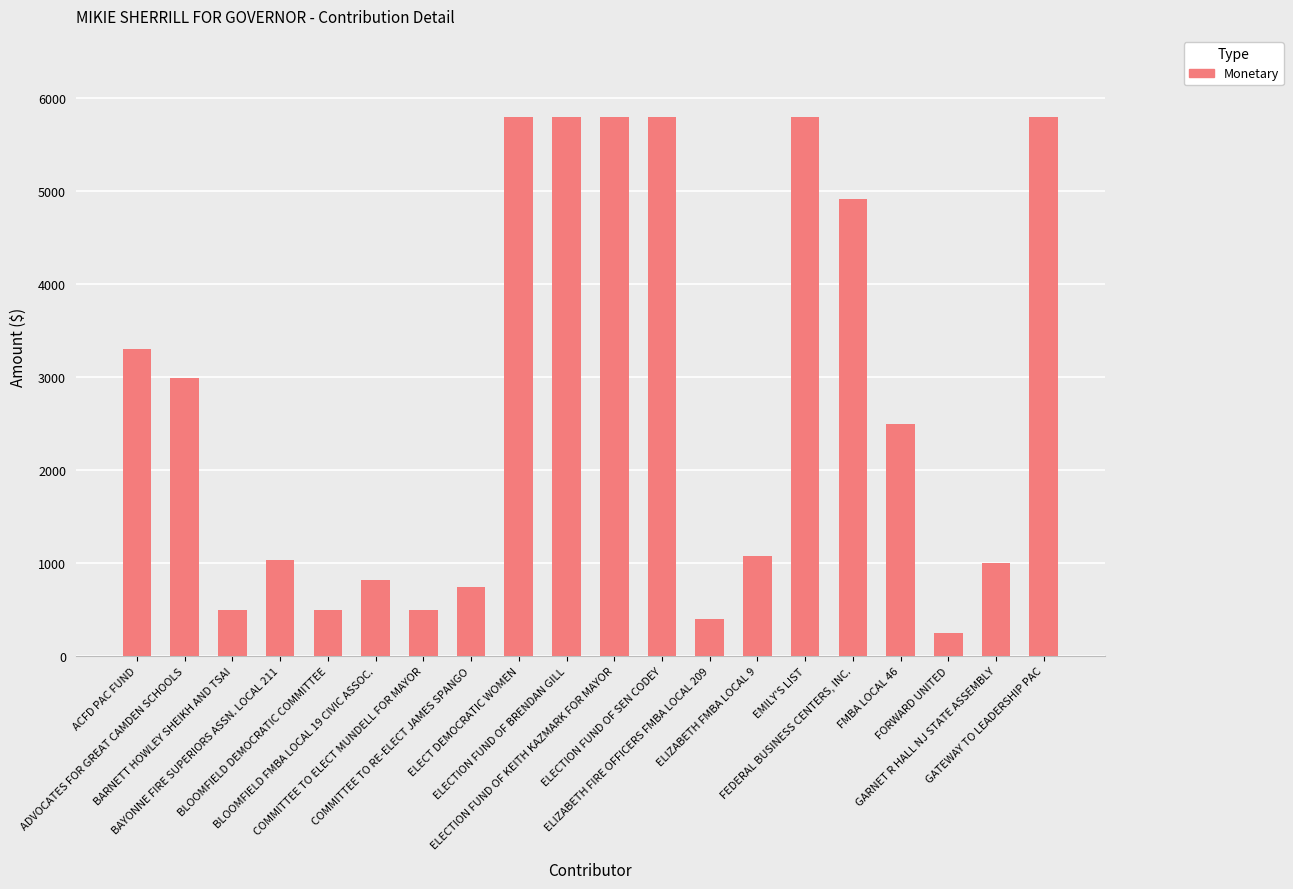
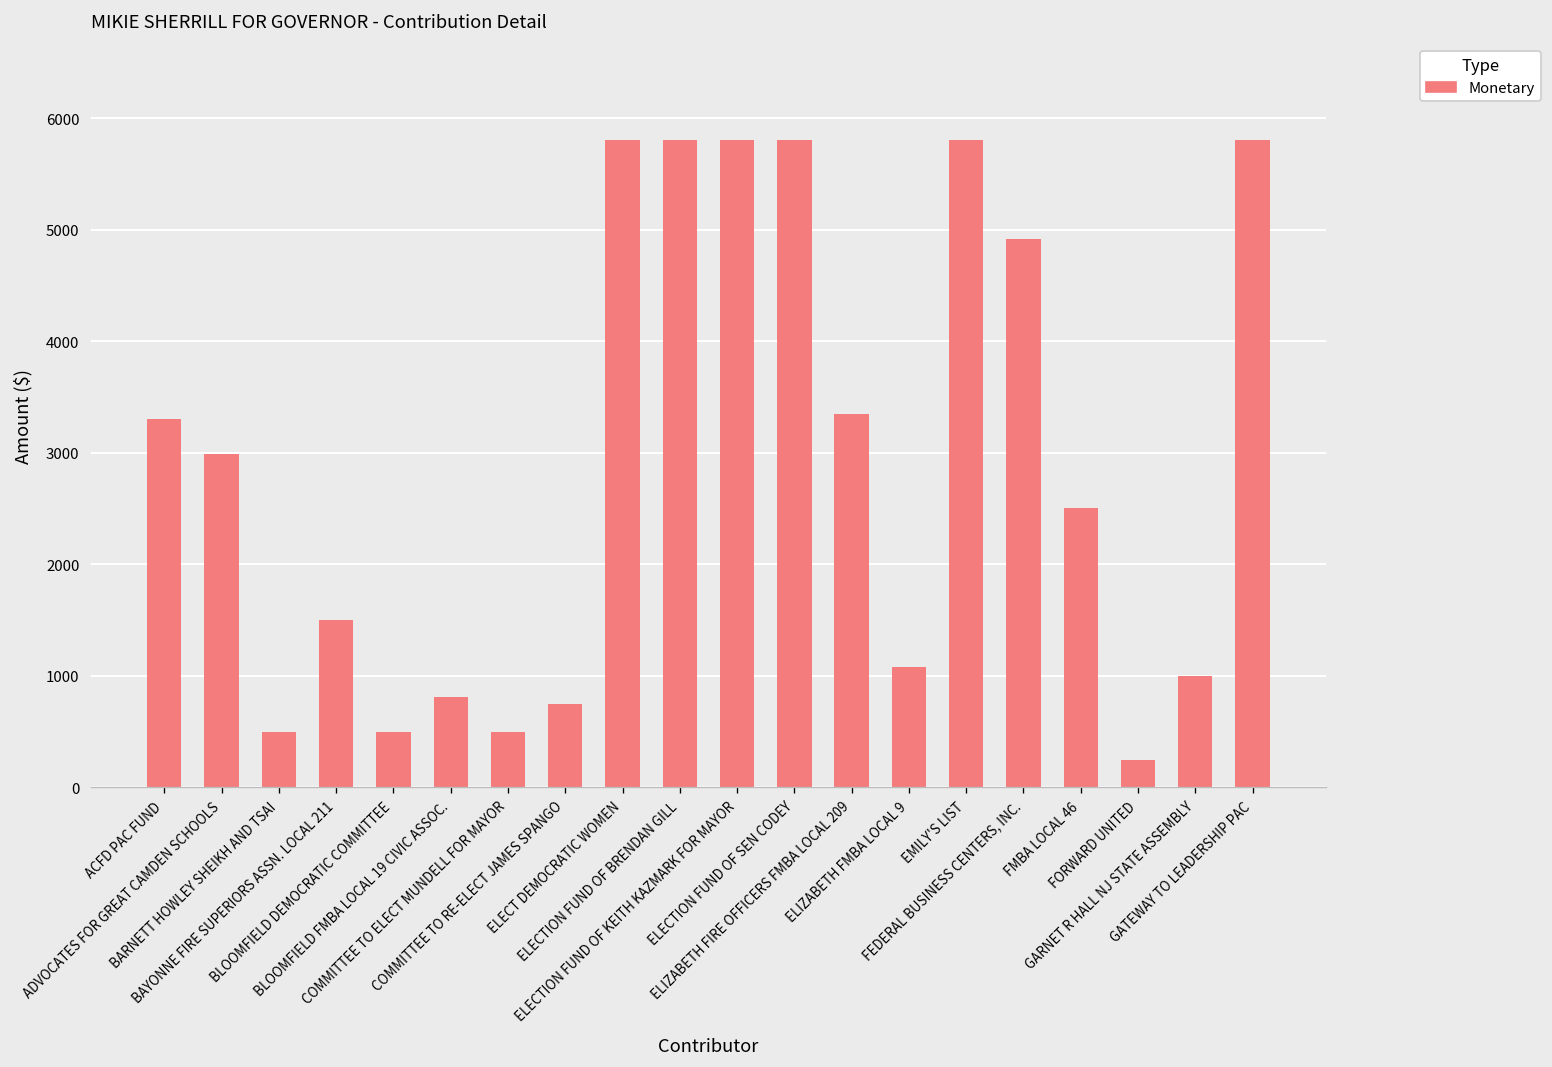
  {
    "ACFD PAC FUND": 3300,
    "ADVOCATES FOR GREAT CAMDEN SCHOOLS": 3000,
    "BARNETT HOWLEY SHEIKH AND TSAI": 500,
-   "BAYONNE FIRE SUPERIORS ASSN. LOCAL 211": 1000,
+   "BAYONNE FIRE SUPERIORS ASSN. LOCAL 211": 1500,
    "BLOOMFIELD DEMOCRATIC COMMITTEE": 500,
    "BLOOMFIELD FMBA LOCAL 19 CIVIC ASSOC.": 800,
    "COMMITTEE TO ELECT MUNDELL FOR MAYOR": 500,
    "COMMITTEE TO RE-ELECT JAMES SPANGO": 700,
    "ELECT DEMOCRATIC WOMEN": 5800,
    "ELECTION FUND OF BRENDAN GILL": 5800,
    "ELECTION FUND OF KEITH KAZMARK FOR MAYOR": 5800,
    "ELECTION FUND OF SEN CODEY": 5800,
-   "ELIZABETH FIRE OFFICERS FMBA LOCAL 209": 400,
+   "ELIZABETH FIRE OFFICERS FMBA LOCAL 209": 3400,
    "ELIZABETH FMBA LOCAL 9": 1100,
    "EMILY'S LIST": 5800,
    "FEDERAL BUSINESS CENTERS, INC.": 4900,
    "FMBA LOCAL 46": 2500,
    "FORWARD UNITED": 300,
    "GARNET R HALL NJ STATE ASSEMBLY": 1000,
    "GATEWAY TO LEADERSHIP PAC": 5800
  }
